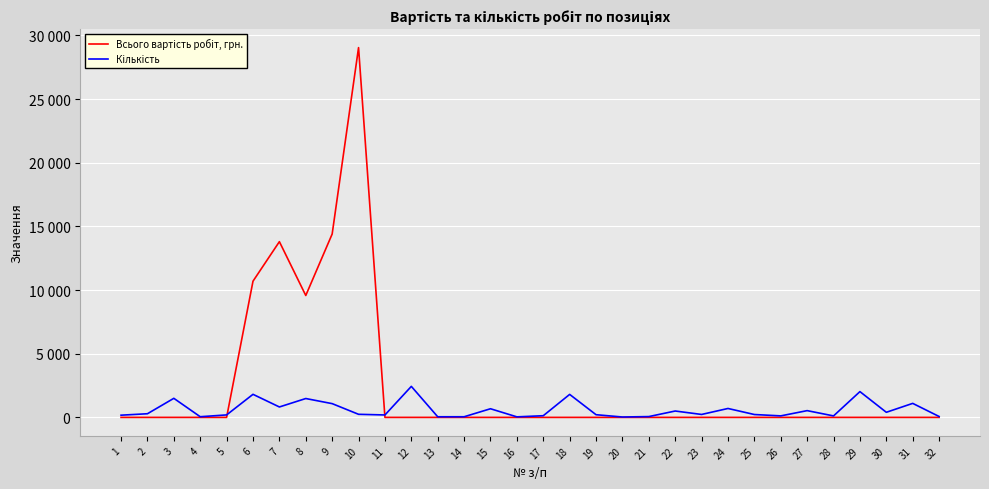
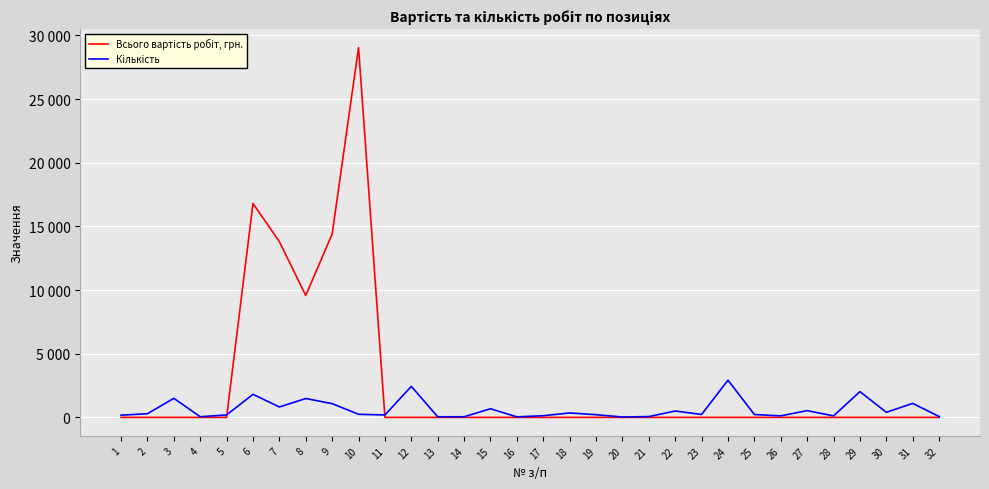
  {
    "Всього вартість робіт, грн.": {
      "2": 0,
      "3": 0,
-     "6": 10700,
+     "6": 16800,
      "7": 13800,
      "8": 9600,
      "9": 14400,
      "10": 29000,
      "12": 0,
      "15": 0,
      "18": 0,
      "19": 0,
      "22": 0,
      "23": 0,
      "24": 0,
      "25": 0,
      "27": 0,
      "29": 0,
      "30": 0,
      "31": 0
    },
    "Кількість": {
      "2": 300,
      "3": 1500,
      "6": 1800,
      "7": 800,
      "8": 1500,
      "9": 1100,
      "10": 200,
      "12": 2400,
      "15": 700,
-     "18": 1800,
+     "18": 300,
      "19": 200,
      "22": 500,
      "23": 200,
-     "24": 700,
+     "24": 2900,
      "25": 200,
      "27": 500,
      "29": 2000,
      "30": 400,
      "31": 1100
    }
  }
